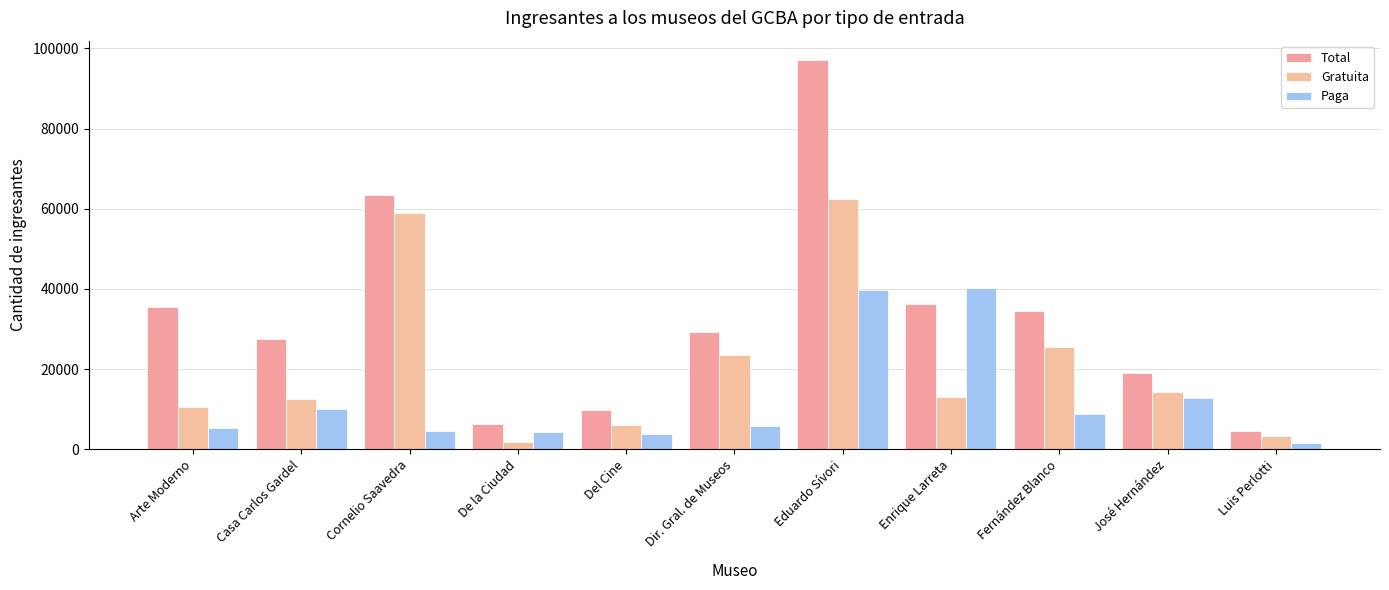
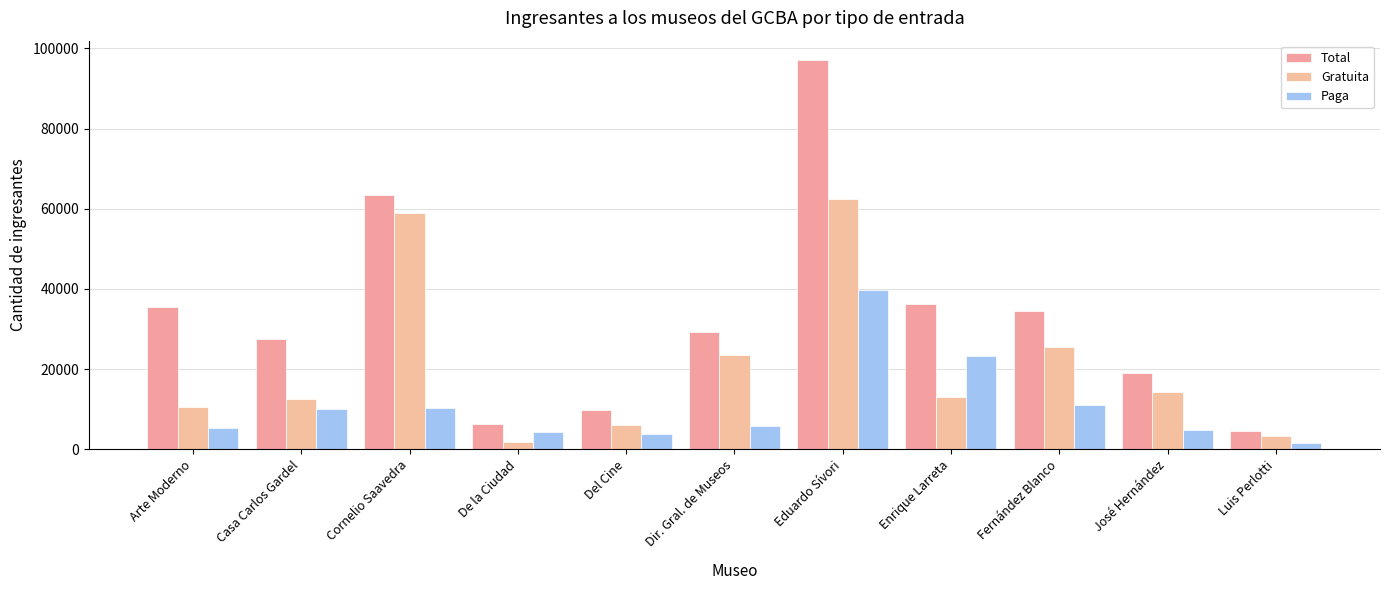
  {
    "Paga": {
      "Arte Moderno": 5000,
      "Casa Carlos Gardel": 10000,
-     "Cornelio Saavedra": 5000,
+     "Cornelio Saavedra": 10000,
      "De la Ciudad": 4000,
      "Del Cine": 4000,
      "Dir. Gral. de Museos": 6000,
      "Eduardo Sívori": 40000,
-     "Enrique Larreta": 40000,
-     "Fernández Blanco": 9000,
-     "José Hernández": 13000,
+     "Enrique Larreta": 23000,
+     "Fernández Blanco": 11000,
+     "José Hernández": 5000,
      "Luis Perlotti": 1000
    }
  }
